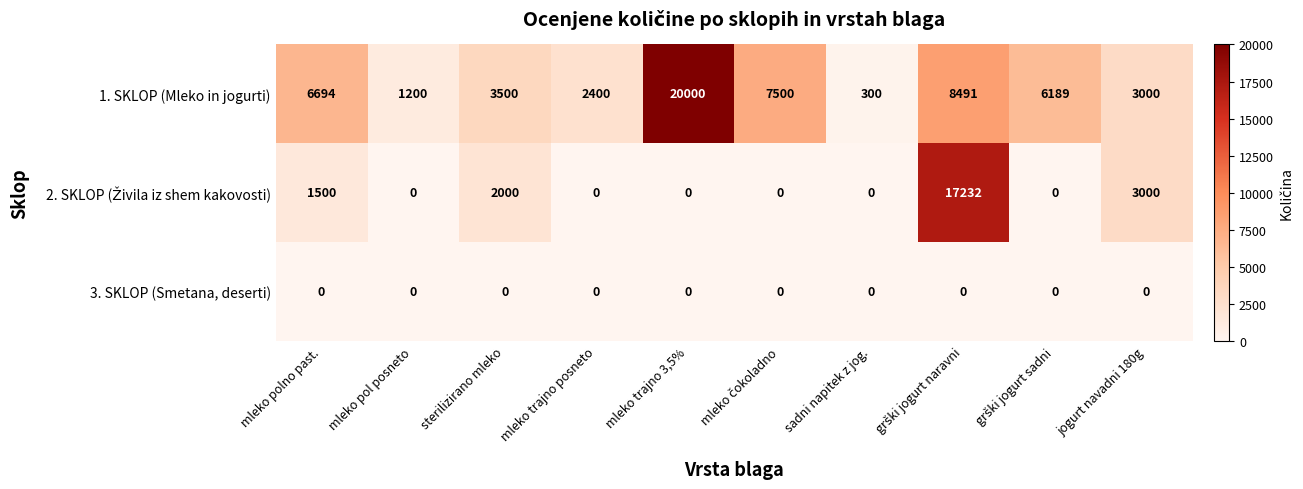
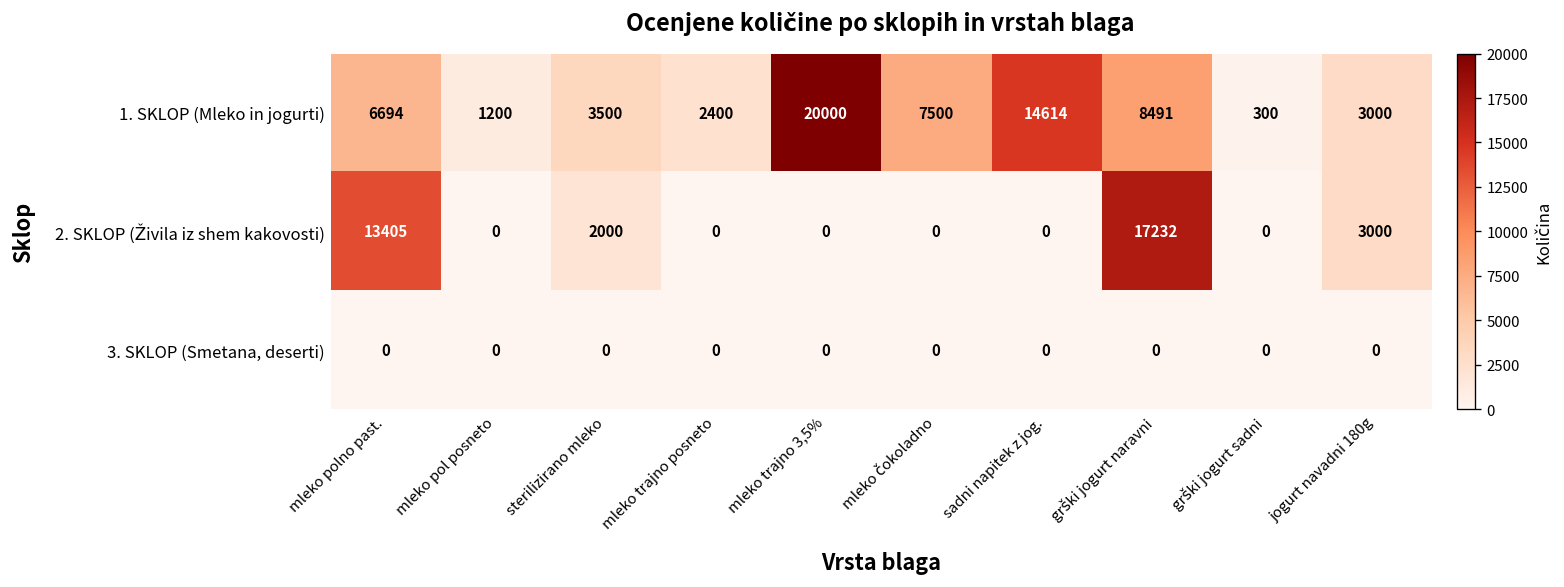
  {
    "1. SKLOP (Mleko in jogurti)": {
      "mleko polno past.": 6694,
      "mleko pol posneto": 1200,
      "sterilizirano mleko": 3500,
      "mleko trajno posneto": 2400,
      "mleko trajno 3,5%": 20000,
      "mleko čokoladno": 7500,
-     "sadni napitek z jog.": 300,
+     "sadni napitek z jog.": 14614,
      "grški jogurt naravni": 8491,
-     "grški jogurt sadni": 6189,
+     "grški jogurt sadni": 300,
      "jogurt navadni 180g": 3000
    },
    "2. SKLOP (Živila iz shem kakovosti)": {
-     "mleko polno past.": 1500,
+     "mleko polno past.": 13405,
      "mleko pol posneto": 0,
      "sterilizirano mleko": 2000,
      "mleko trajno posneto": 0,
      "mleko trajno 3,5%": 0,
      "mleko čokoladno": 0,
      "sadni napitek z jog.": 0,
      "grški jogurt naravni": 17232,
      "grški jogurt sadni": 0,
      "jogurt navadni 180g": 3000
    },
    "3. SKLOP (Smetana, deserti)": {
      "mleko polno past.": 0,
      "mleko pol posneto": 0,
      "sterilizirano mleko": 0,
      "mleko trajno posneto": 0,
      "mleko trajno 3,5%": 0,
      "mleko čokoladno": 0,
      "sadni napitek z jog.": 0,
      "grški jogurt naravni": 0,
      "grški jogurt sadni": 0,
      "jogurt navadni 180g": 0
    }
  }
